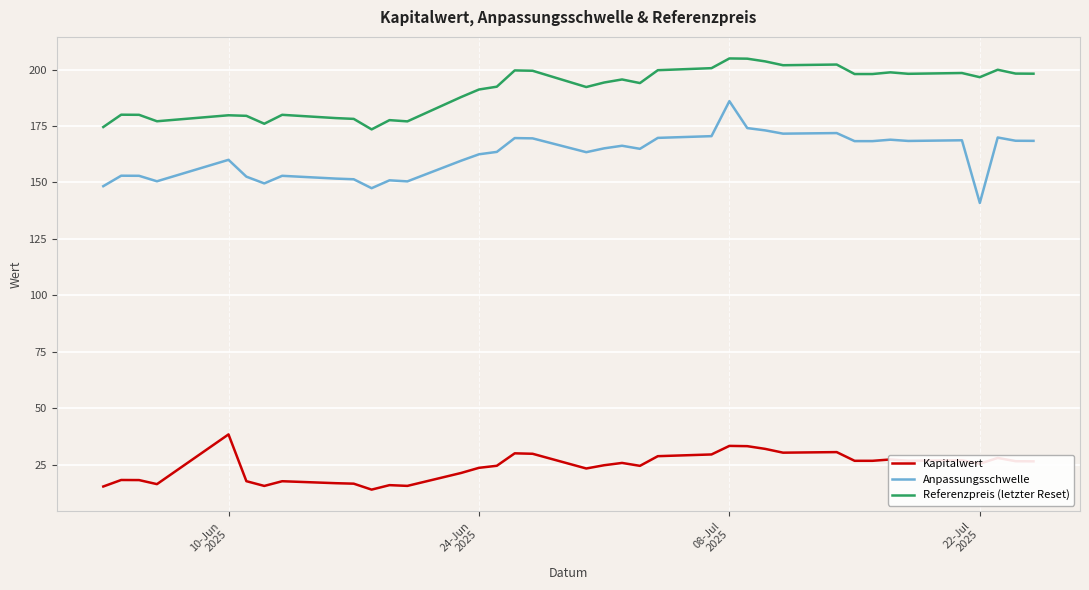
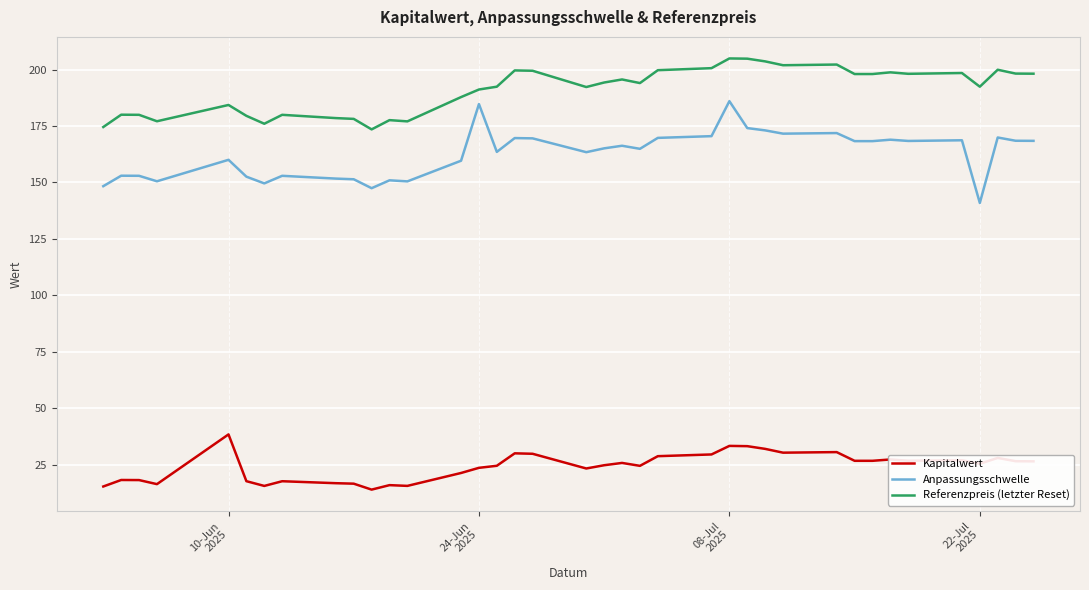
  {
    "Kapitalwert": {
      "10-Jun 2025": 39,
      "24-Jun 2025": 24,
      "08-Jul 2025": 33
    },
    "Anpassungsschwelle": {
      "10-Jun 2025": 160,
-     "24-Jun 2025": 162,
+     "24-Jun 2025": 185,
      "08-Jul 2025": 186,
      "22-Jul 2025": 141
    },
    "Referenzpreis (letzter Reset)": {
-     "10-Jun 2025": 180,
+     "10-Jun 2025": 184,
      "24-Jun 2025": 191,
      "08-Jul 2025": 205,
-     "22-Jul 2025": 197
+     "22-Jul 2025": 192
    }
  }
